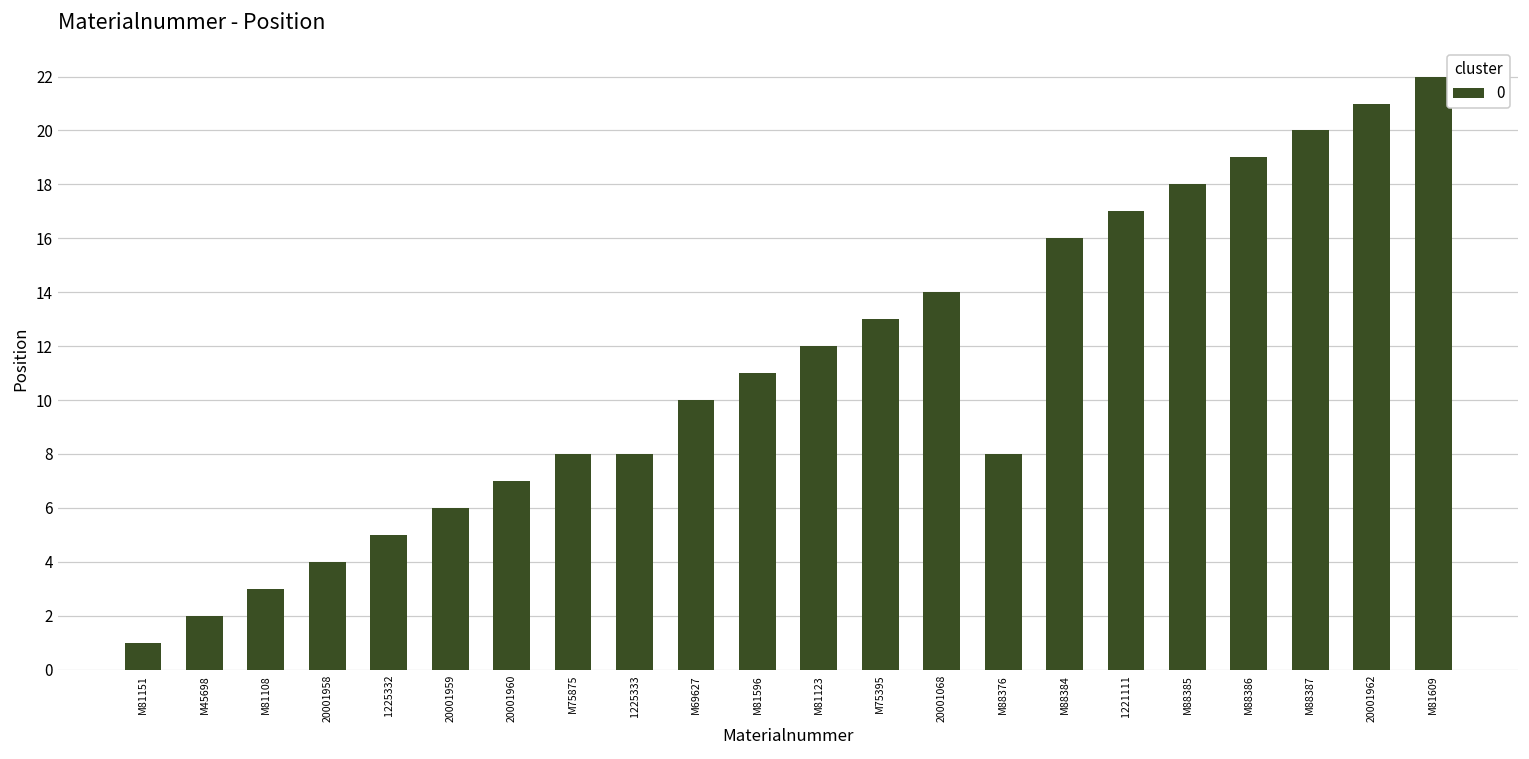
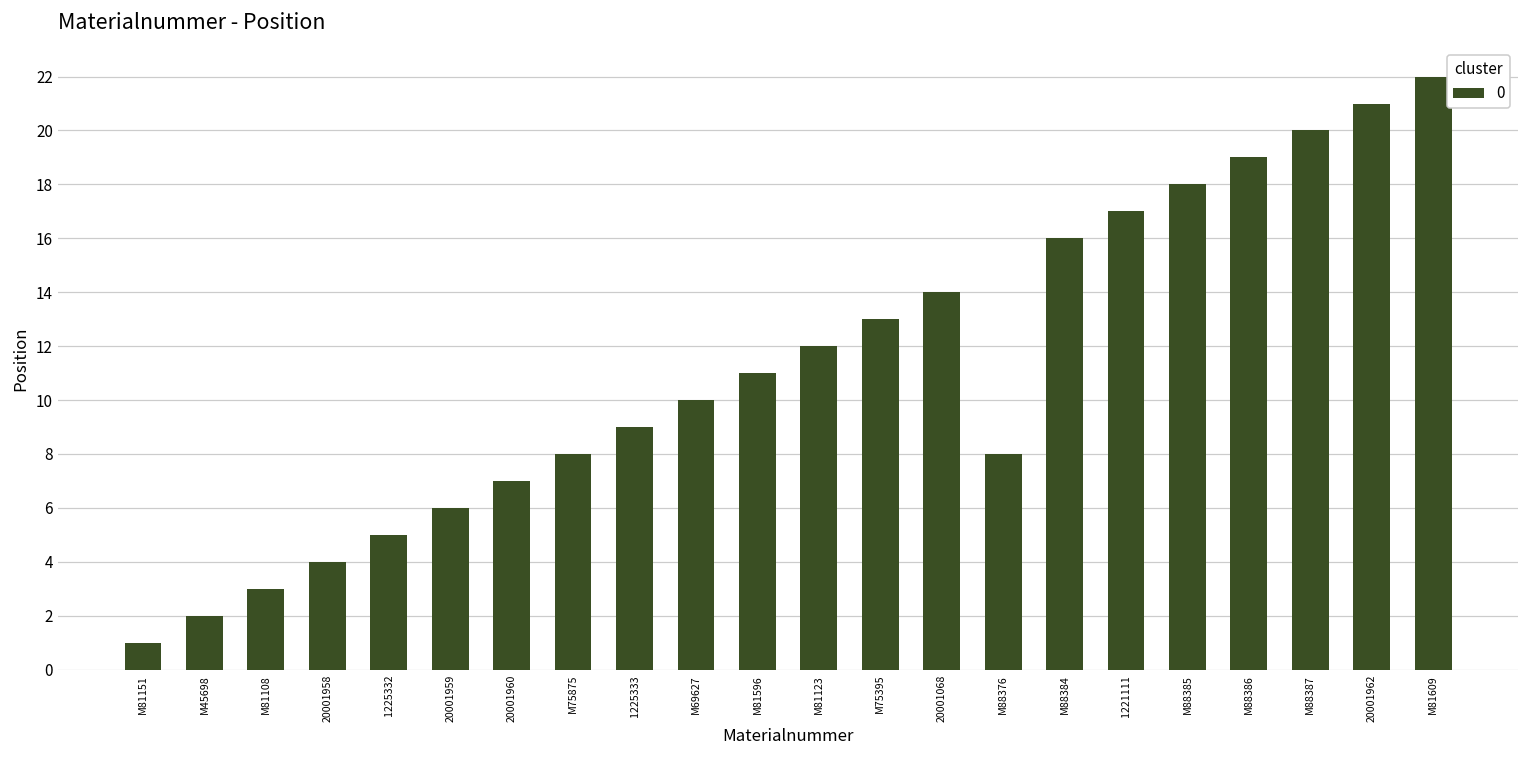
  {
    "M81151": 1,
    "M45698": 2,
    "M81108": 3,
    "20001958": 4,
    "1225332": 5,
    "20001959": 6,
    "20001960": 7,
    "M75875": 8,
-   "1225333": 8,
+   "1225333": 9,
    "M69627": 10,
    "M81596": 11,
    "M81123": 12,
    "M75395": 13,
    "20001068": 14,
    "M88376": 8,
    "M88384": 16,
    "1221111": 17,
    "M88385": 18,
    "M88386": 19,
    "M88387": 20,
    "20001962": 21,
    "M81609": 22
  }
